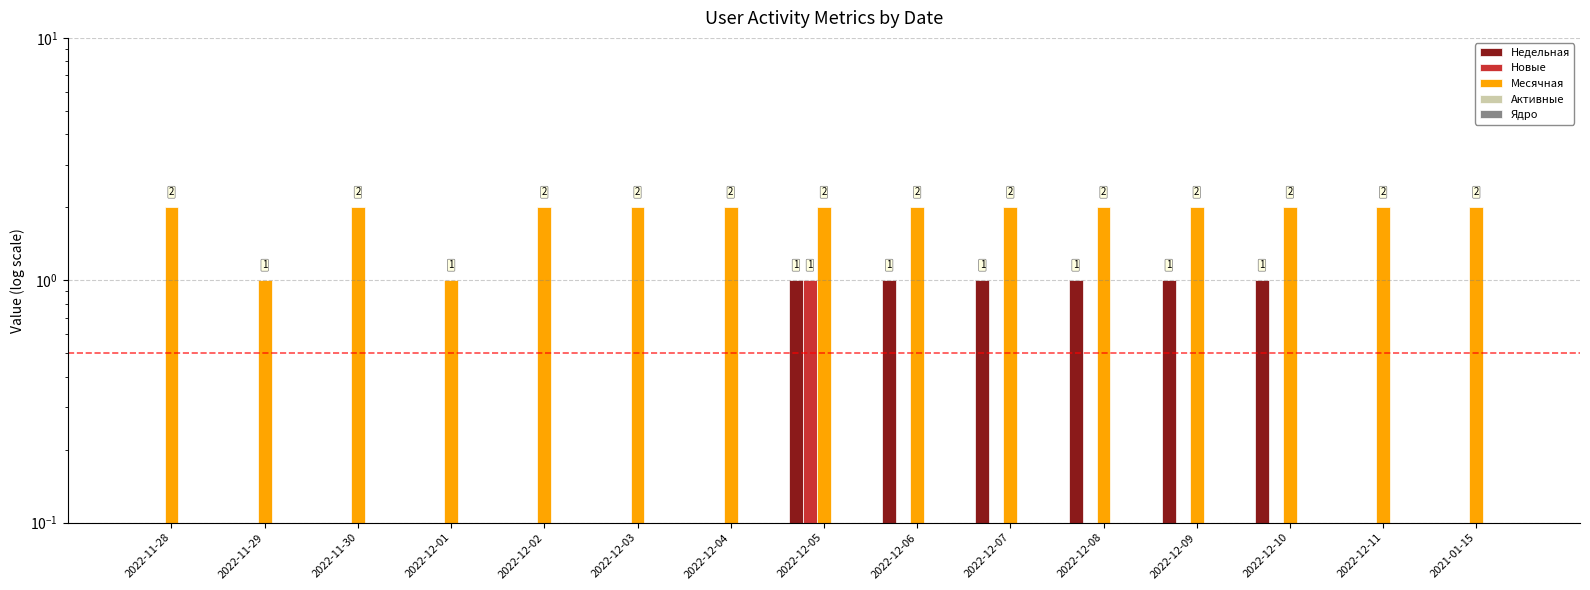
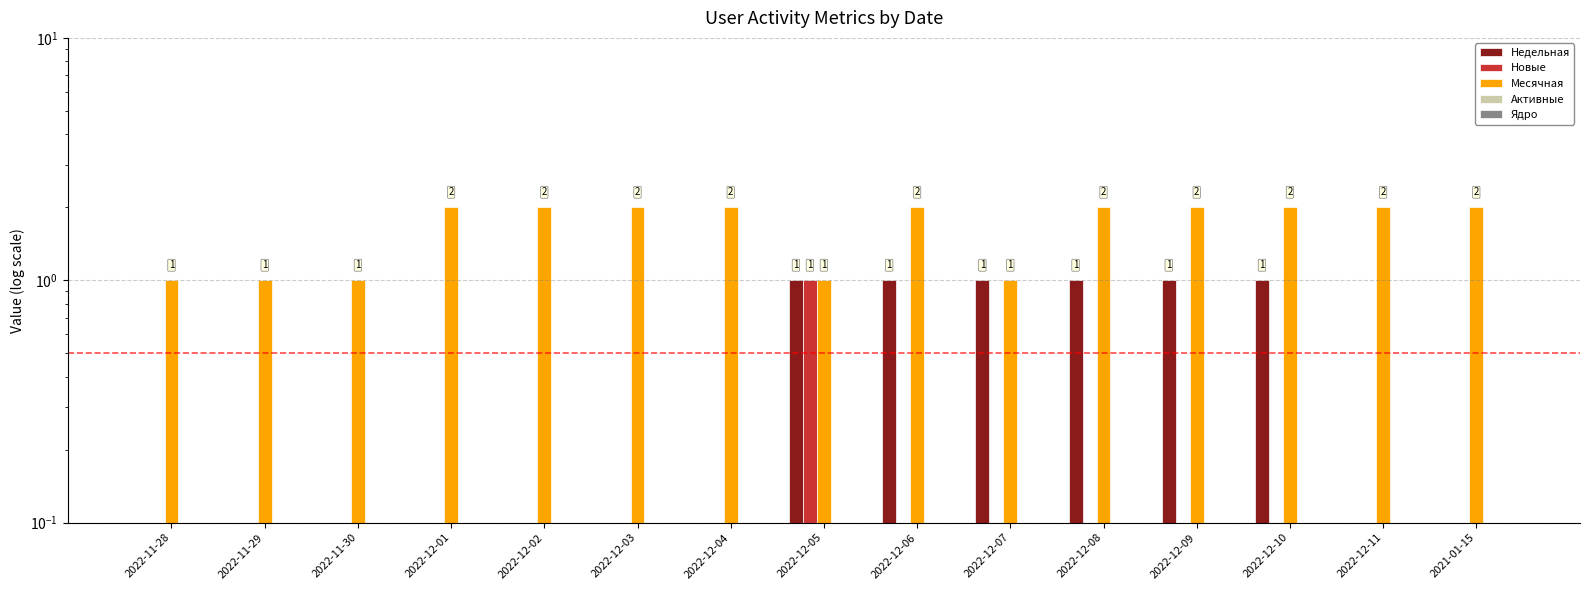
  {
    "Месячная": {
-     "2022-11-28": 2,
-     "2022-11-30": 2,
-     "2022-12-01": 1,
-     "2022-12-05": 2,
-     "2022-12-07": 2
+     "2022-11-28": 1,
+     "2022-11-30": 1,
+     "2022-12-01": 2,
+     "2022-12-05": 1,
+     "2022-12-07": 1
    }
  }
